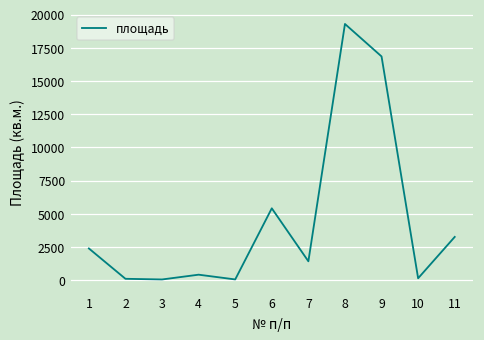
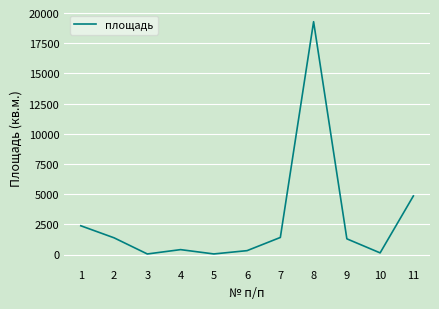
  {
    "1": 2400,
-   "2": 100,
+   "2": 1400,
    "3": 100,
    "4": 400,
    "5": 100,
-   "6": 5400,
+   "6": 300,
    "7": 1400,
    "8": 19300,
-   "9": 16800,
+   "9": 1300,
    "10": 100,
-   "11": 3300
+   "11": 4900
  }
